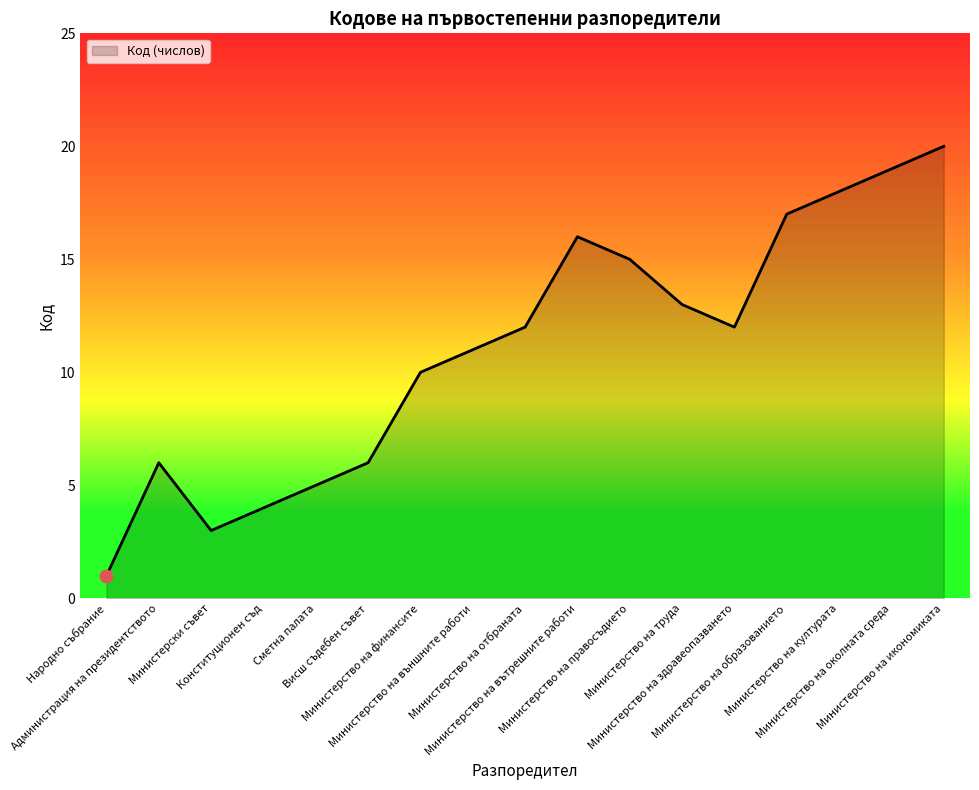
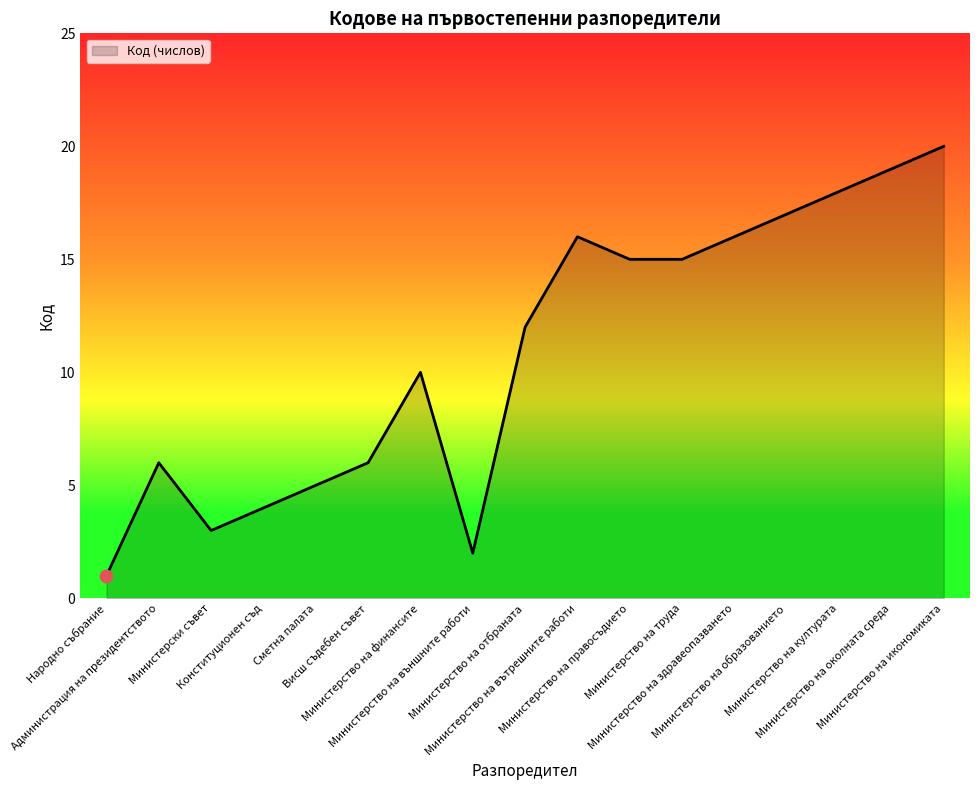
  {
    "Код (числов)": {
      "Администрация на президентството": 6,
      "Министерски съвет": 3,
      "Конституционен съд": 4,
      "Сметна палата": 5,
      "Висш съдебен съвет": 6,
      "Министерство на финансите": 10,
-     "Министерство на външните работи": 11,
+     "Министерство на външните работи": 2,
      "Министерство на отбраната": 12,
      "Министерство на вътрешните работи": 16,
      "Министерство на правосъдието": 15,
-     "Министерство на труда": 13,
-     "Министерство на здравеопазването": 12,
+     "Министерство на труда": 15,
+     "Министерство на здравеопазването": 16,
      "Министерство на образованието": 17,
      "Министерство на културата": 18,
      "Министерство на околната среда": 19,
      "Министерство на икономиката": 20
    }
  }
